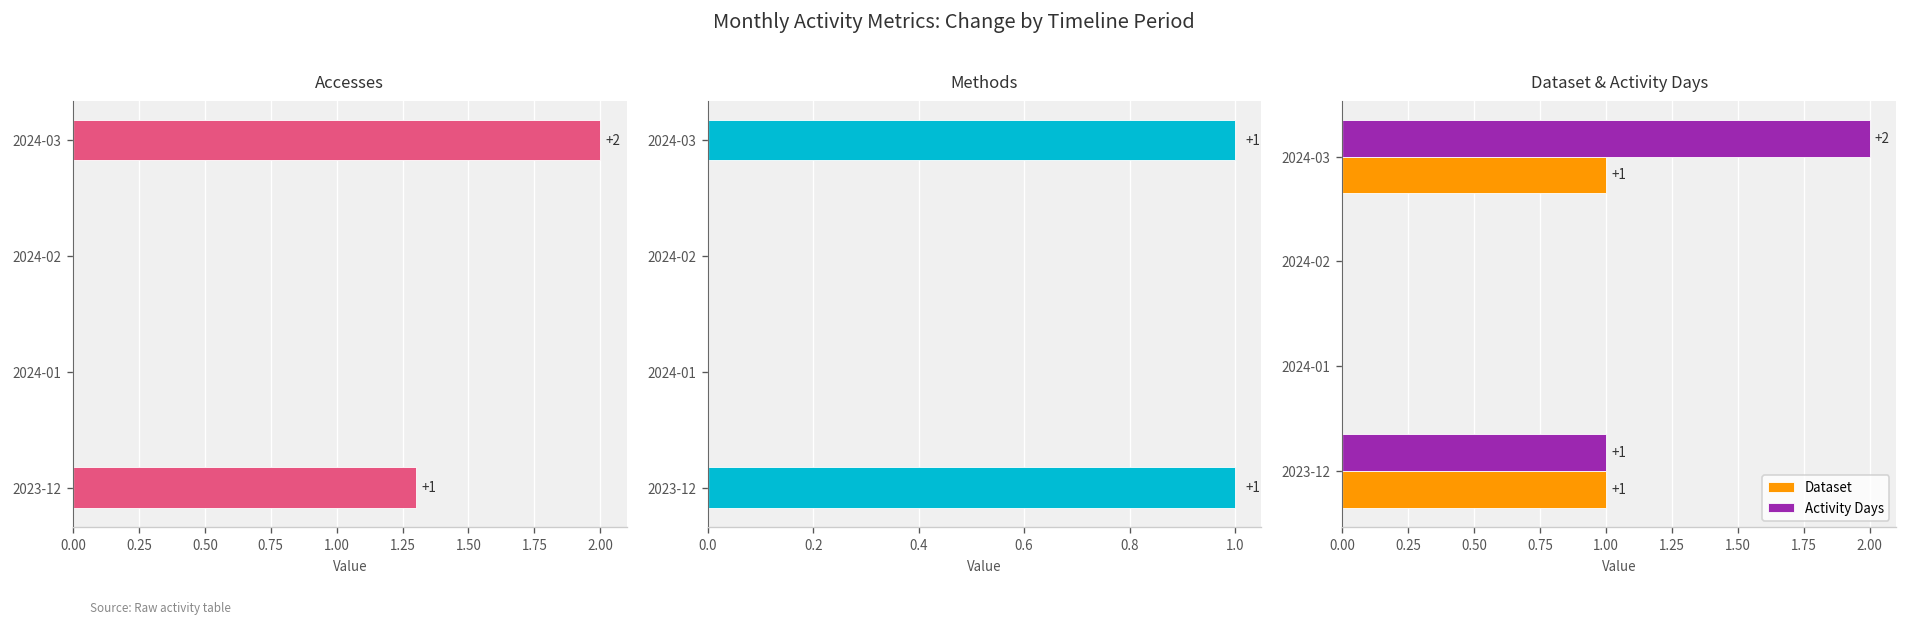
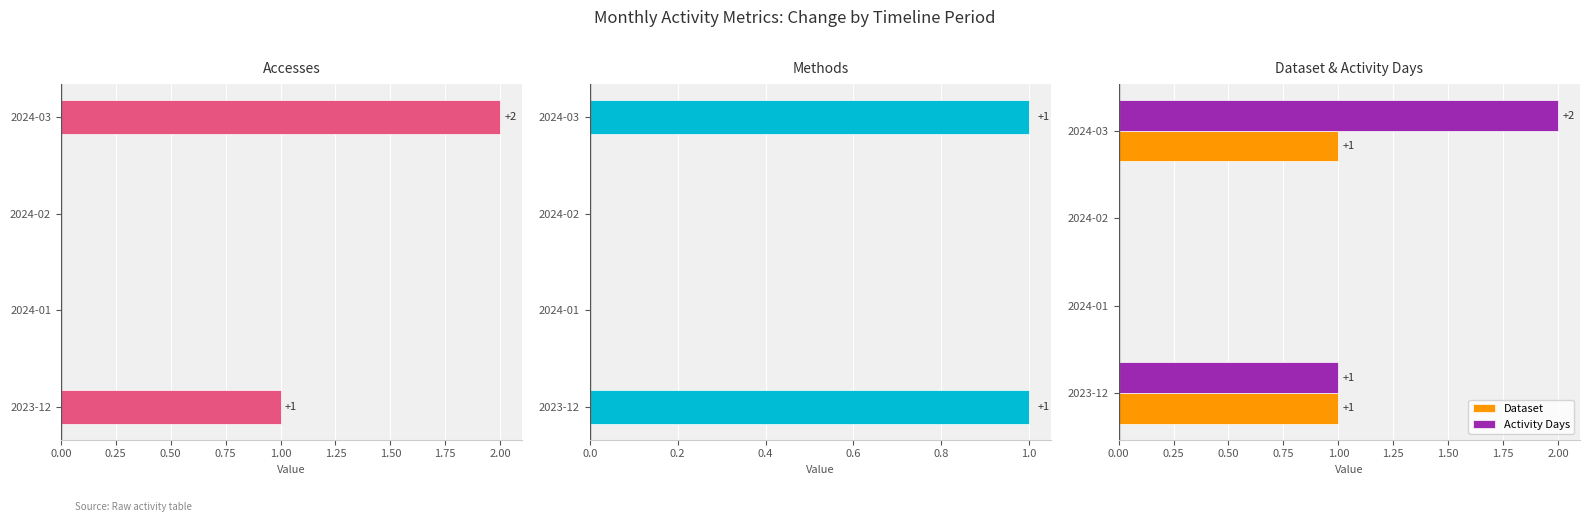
  {
    "Accesses": {
      "2024-02": "0.0",
      "2024-01": "0.0",
-     "2023-12": "1.3"
+     "2023-12": "1.0"
    },
    "Methods": {
      "2024-03": "+1",
      "2023-12": "+1"
    },
    "Dataset & Activity Days": {
      "Dataset": {
        "2024-03": "+1",
        "2023-12": "+1"
      },
      "Activity Days": {
        "2024-03": "+2",
        "2023-12": "+1"
      }
    }
  }
